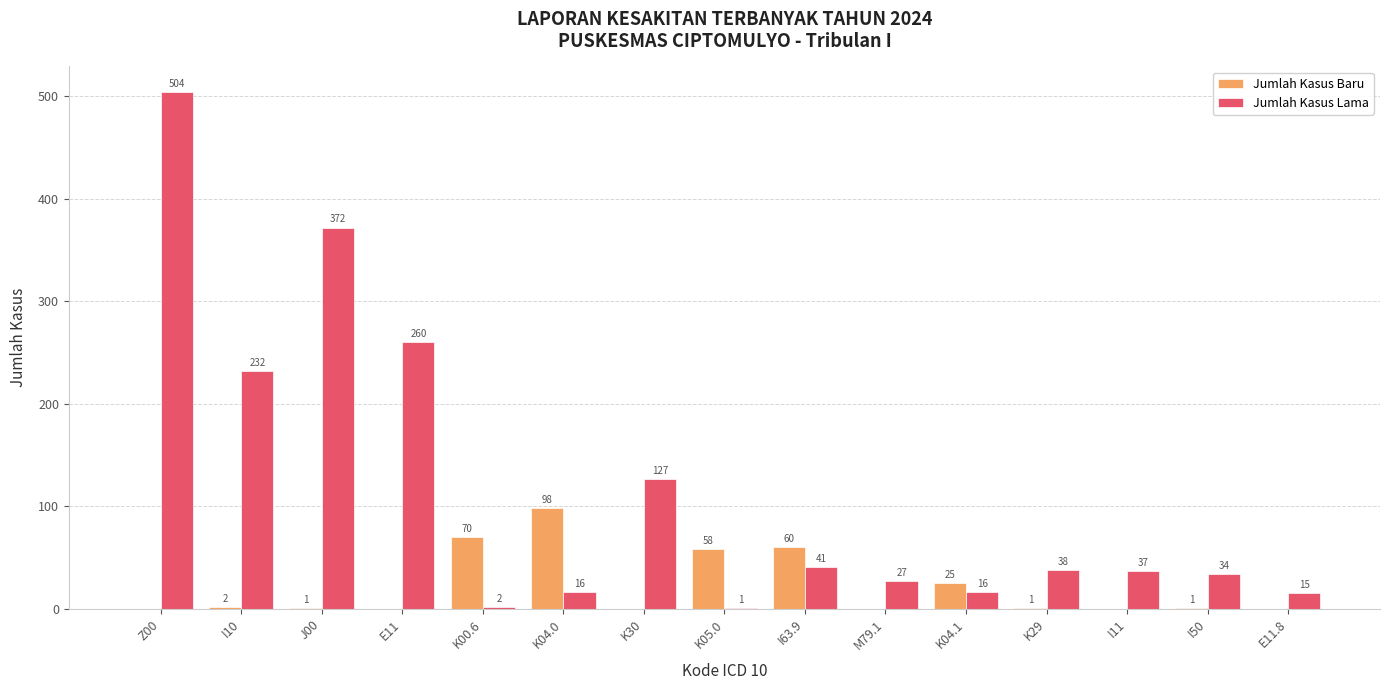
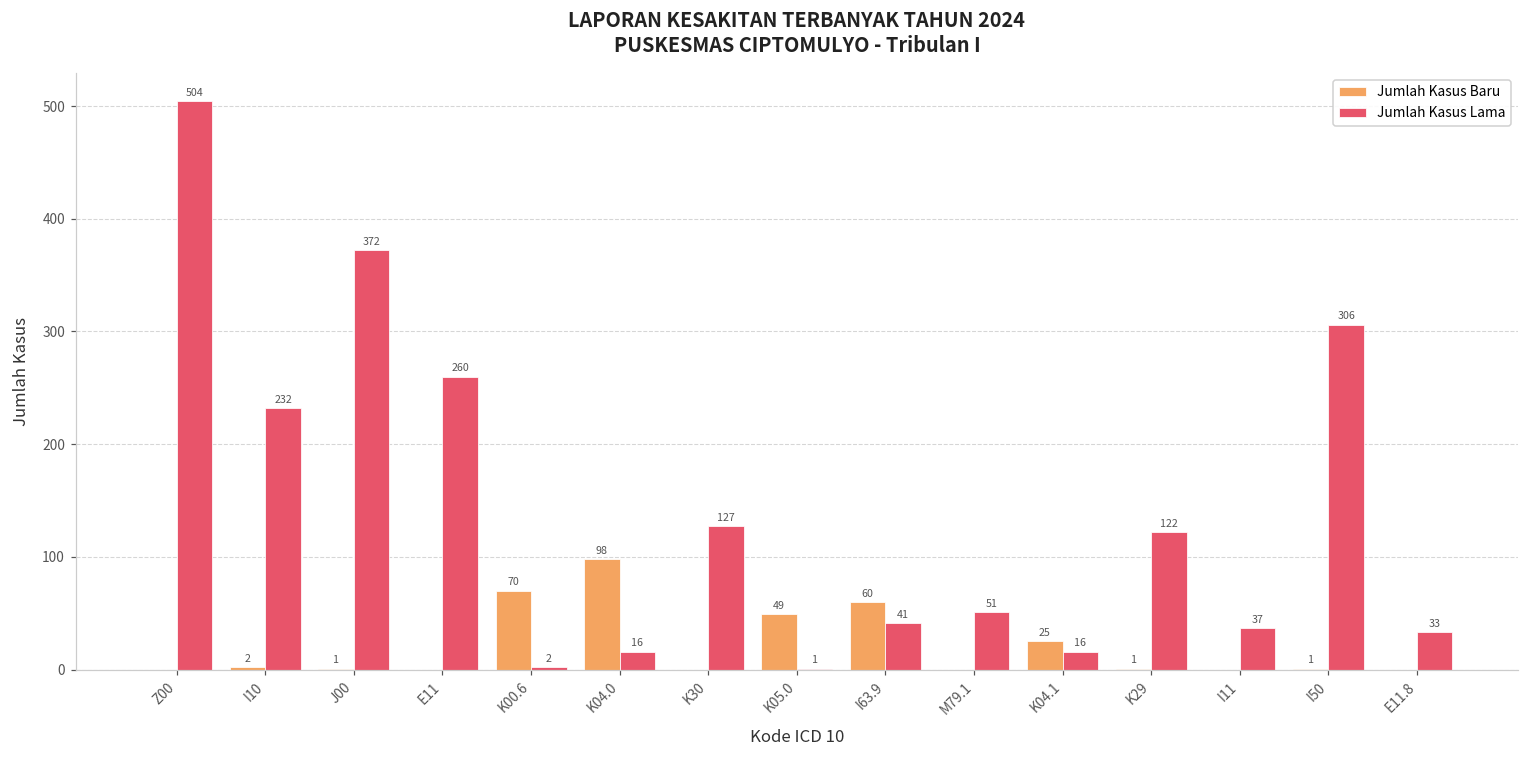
  {
    "Jumlah Kasus Baru": {
      "I10": 2,
      "J00": 1,
      "K00.6": 70,
      "K04.0": 98,
-     "K05.0": 58,
+     "K05.0": 49,
      "I63.9": 60,
      "K04.1": 25,
      "K29": 1,
      "I50": 1
    },
    "Jumlah Kasus Lama": {
      "Z00": 504,
      "I10": 232,
      "J00": 372,
      "E11": 260,
      "K00.6": 2,
      "K04.0": 16,
      "K30": 127,
      "K05.0": 1,
      "I63.9": 41,
-     "M79.1": 27,
+     "M79.1": 51,
      "K04.1": 16,
-     "K29": 38,
+     "K29": 122,
      "I11": 37,
-     "I50": 34,
-     "E11.8": 15
+     "I50": 306,
+     "E11.8": 33
    }
  }
